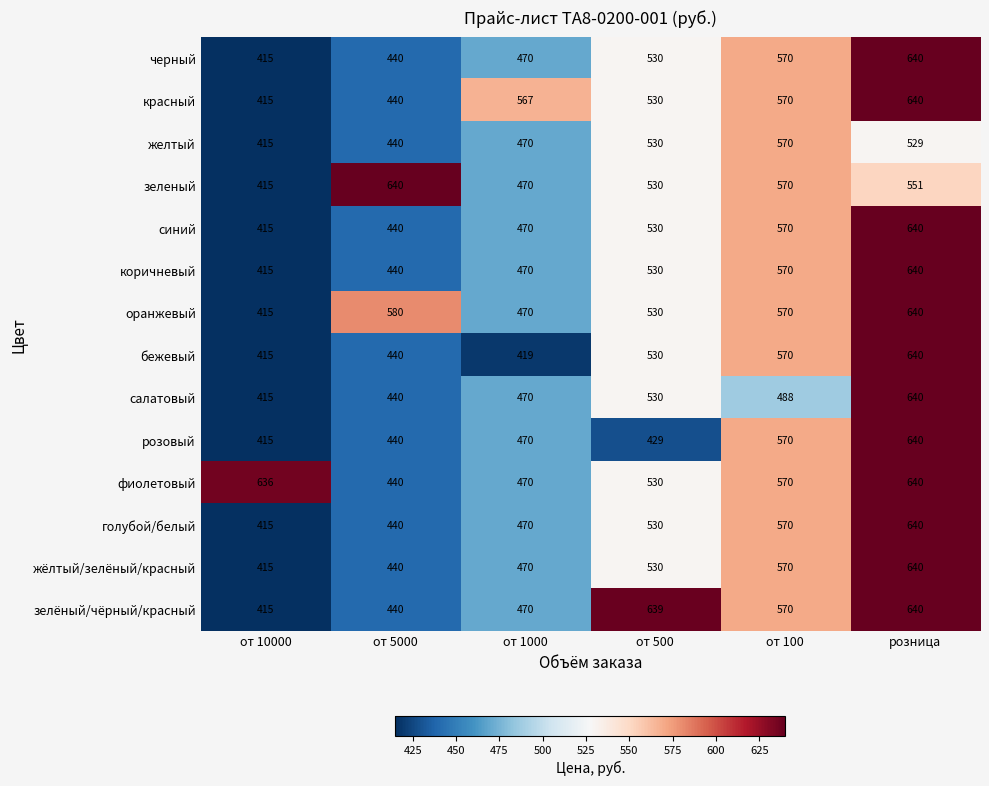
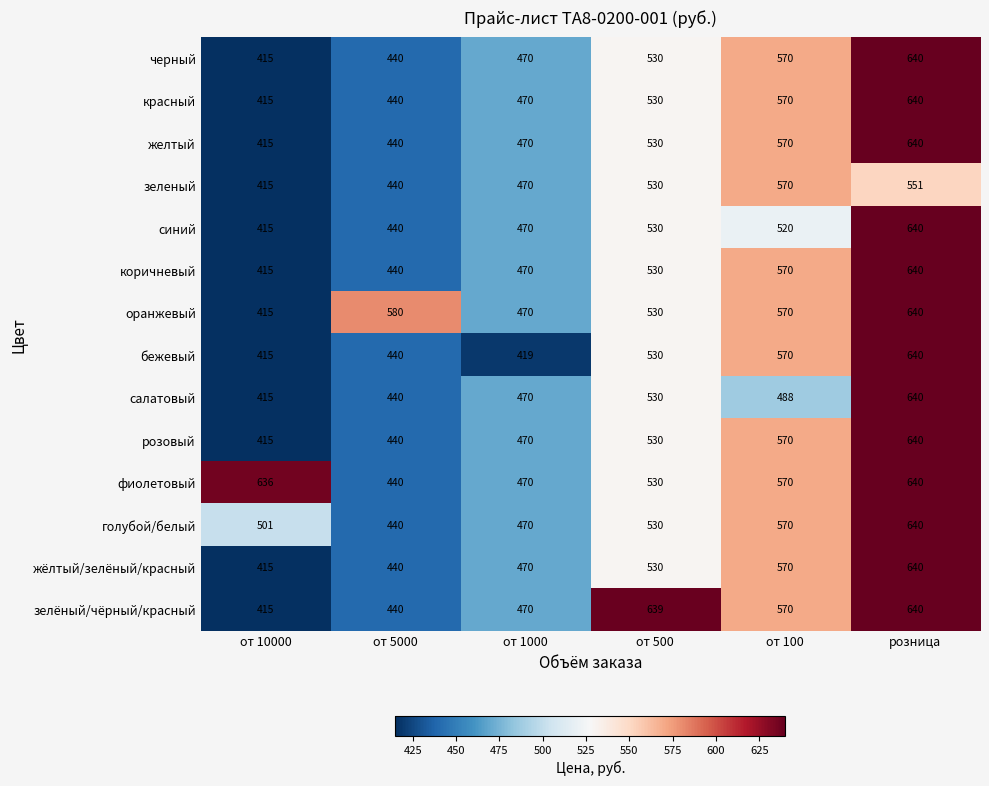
  {
    "черный": {
      "от 10000": 415,
      "от 5000": 440,
      "от 1000": 470,
      "от 500": 530,
      "от 100": 570,
      "розница": 640
    },
    "красный": {
      "от 10000": 415,
      "от 5000": 440,
-     "от 1000": 567,
+     "от 1000": 470,
      "от 500": 530,
      "от 100": 570,
      "розница": 640
    },
    "желтый": {
      "от 10000": 415,
      "от 5000": 440,
      "от 1000": 470,
      "от 500": 530,
      "от 100": 570,
-     "розница": 529
+     "розница": 640
    },
    "зеленый": {
      "от 10000": 415,
-     "от 5000": 640,
+     "от 5000": 440,
      "от 1000": 470,
      "от 500": 530,
      "от 100": 570,
      "розница": 551
    },
    "синий": {
      "от 10000": 415,
      "от 5000": 440,
      "от 1000": 470,
      "от 500": 530,
-     "от 100": 570,
+     "от 100": 520,
      "розница": 640
    },
    "коричневый": {
      "от 10000": 415,
      "от 5000": 440,
      "от 1000": 470,
      "от 500": 530,
      "от 100": 570,
      "розница": 640
    },
    "оранжевый": {
      "от 10000": 415,
      "от 5000": 580,
      "от 1000": 470,
      "от 500": 530,
      "от 100": 570,
      "розница": 640
    },
    "бежевый": {
      "от 10000": 415,
      "от 5000": 440,
      "от 1000": 419,
      "от 500": 530,
      "от 100": 570,
      "розница": 640
    },
    "салатовый": {
      "от 10000": 415,
      "от 5000": 440,
      "от 1000": 470,
      "от 500": 530,
      "от 100": 488,
      "розница": 640
    },
    "розовый": {
      "от 10000": 415,
      "от 5000": 440,
      "от 1000": 470,
-     "от 500": 429,
+     "от 500": 530,
      "от 100": 570,
      "розница": 640
    },
    "фиолетовый": {
      "от 10000": 636,
      "от 5000": 440,
      "от 1000": 470,
      "от 500": 530,
      "от 100": 570,
      "розница": 640
    },
    "голубой/белый": {
-     "от 10000": 415,
+     "от 10000": 501,
      "от 5000": 440,
      "от 1000": 470,
      "от 500": 530,
      "от 100": 570,
      "розница": 640
    },
    "жёлтый/зелёный/красный": {
      "от 10000": 415,
      "от 5000": 440,
      "от 1000": 470,
      "от 500": 530,
      "от 100": 570,
      "розница": 640
    },
    "зелёный/чёрный/красный": {
      "от 10000": 415,
      "от 5000": 440,
      "от 1000": 470,
      "от 500": 639,
      "от 100": 570,
      "розница": 640
    }
  }
